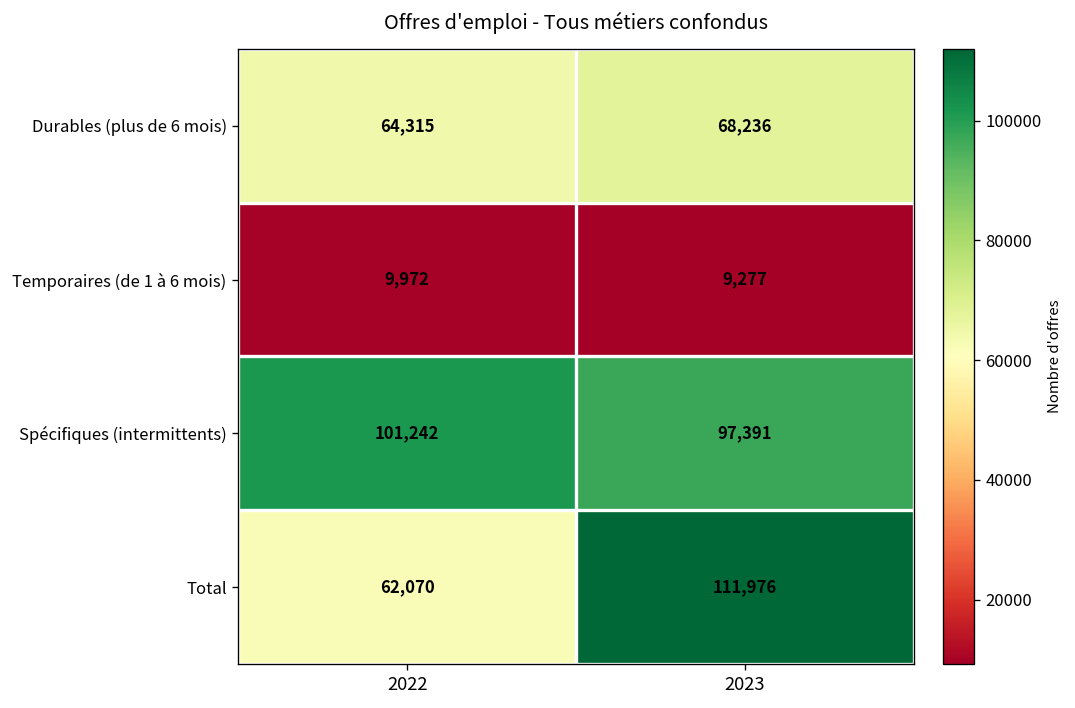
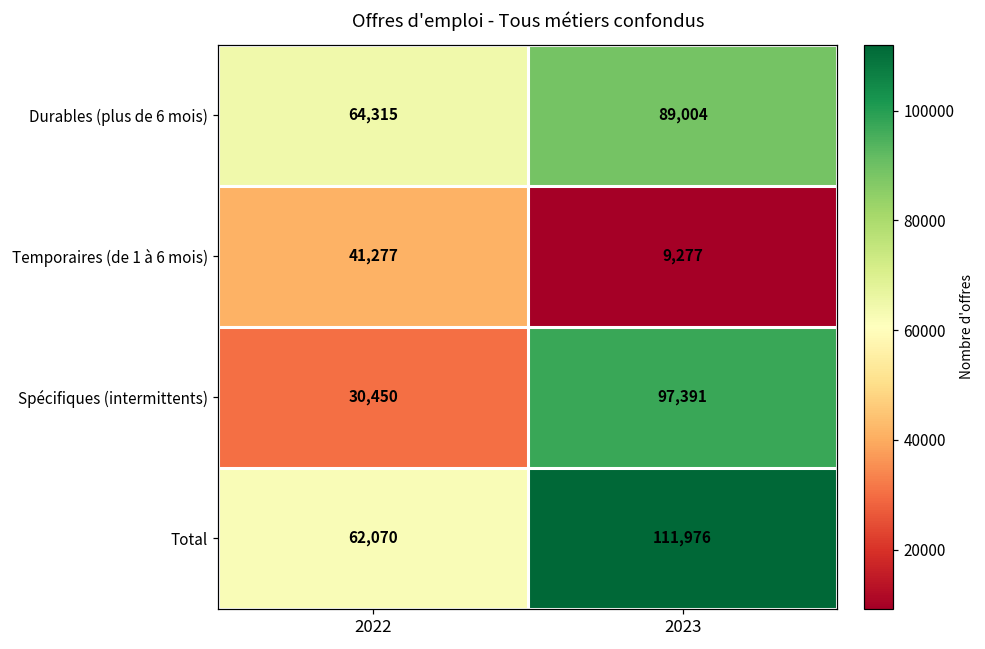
  {
    "Durables (plus de 6 mois)": {
      "2022": "64,315",
-     "2023": "68,236"
+     "2023": "89,004"
    },
    "Temporaires (de 1 à 6 mois)": {
-     "2022": "9,972",
+     "2022": "41,277",
      "2023": "9,277"
    },
    "Spécifiques (intermittents)": {
-     "2022": "101,242",
+     "2022": "30,450",
      "2023": "97,391"
    },
    "Total": {
      "2022": "62,070",
      "2023": "111,976"
    }
  }
